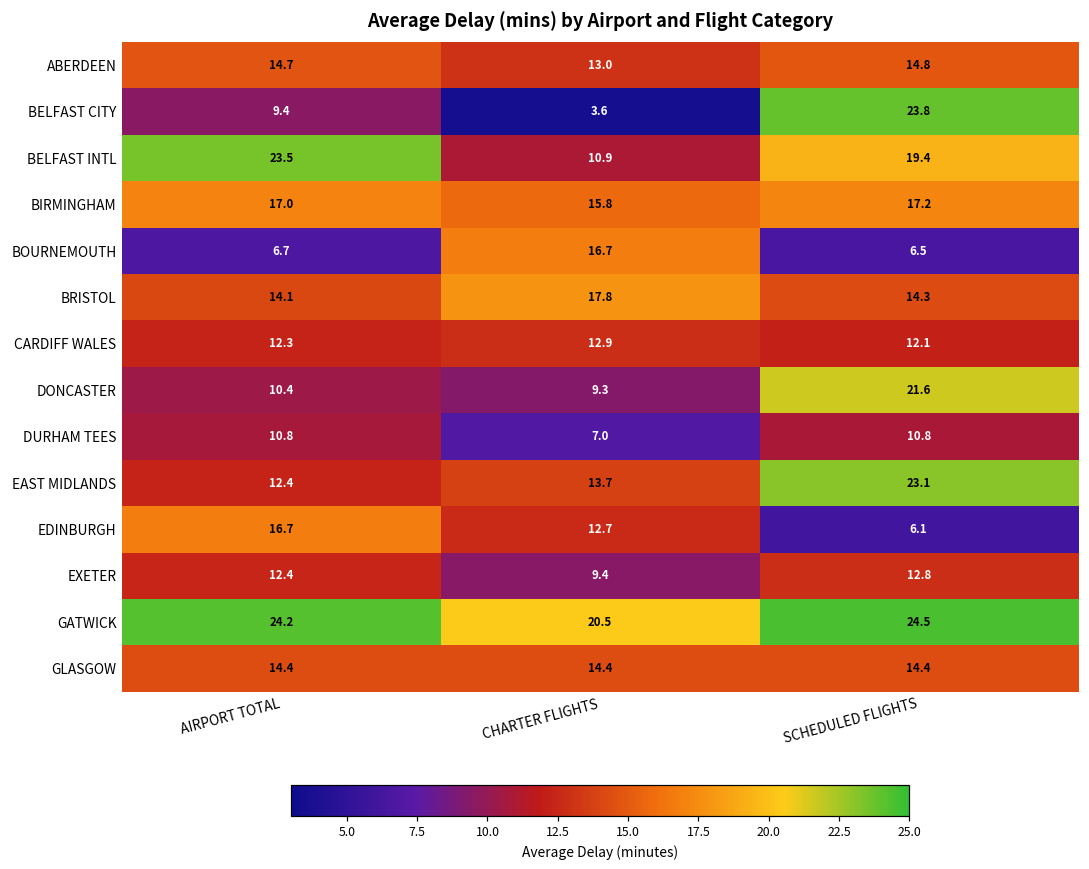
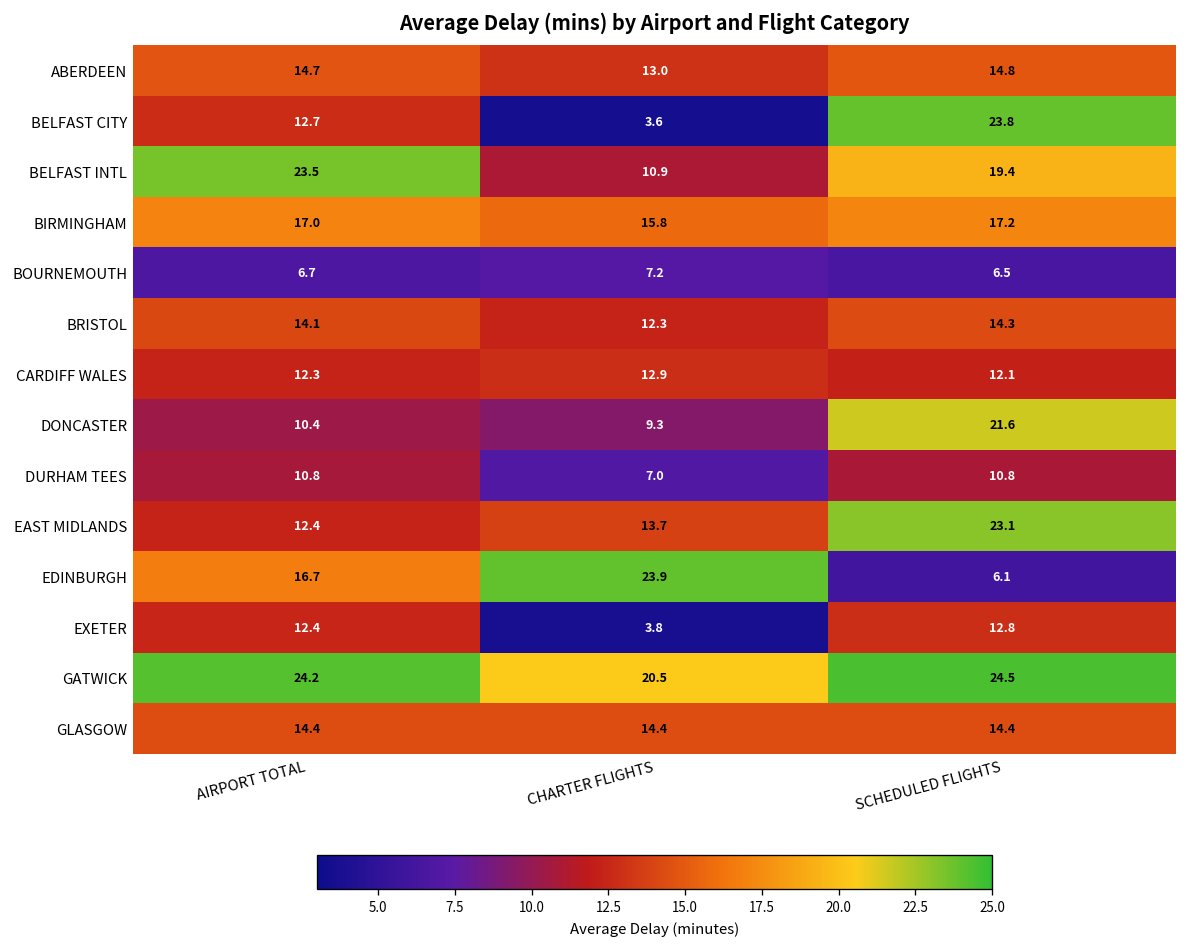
  {
    "ABERDEEN": {
      "AIRPORT TOTAL": 14.7,
      "CHARTER FLIGHTS": 13.0,
      "SCHEDULED FLIGHTS": 14.8
    },
    "BELFAST CITY": {
-     "AIRPORT TOTAL": 9.4,
+     "AIRPORT TOTAL": 12.7,
      "CHARTER FLIGHTS": 3.6,
      "SCHEDULED FLIGHTS": 23.8
    },
    "BELFAST INTL": {
      "AIRPORT TOTAL": 23.5,
      "CHARTER FLIGHTS": 10.9,
      "SCHEDULED FLIGHTS": 19.4
    },
    "BIRMINGHAM": {
      "AIRPORT TOTAL": 17.0,
      "CHARTER FLIGHTS": 15.8,
      "SCHEDULED FLIGHTS": 17.2
    },
    "BOURNEMOUTH": {
      "AIRPORT TOTAL": 6.7,
-     "CHARTER FLIGHTS": 16.7,
+     "CHARTER FLIGHTS": 7.2,
      "SCHEDULED FLIGHTS": 6.5
    },
    "BRISTOL": {
      "AIRPORT TOTAL": 14.1,
-     "CHARTER FLIGHTS": 17.8,
+     "CHARTER FLIGHTS": 12.3,
      "SCHEDULED FLIGHTS": 14.3
    },
    "CARDIFF WALES": {
      "AIRPORT TOTAL": 12.3,
      "CHARTER FLIGHTS": 12.9,
      "SCHEDULED FLIGHTS": 12.1
    },
    "DONCASTER": {
      "AIRPORT TOTAL": 10.4,
      "CHARTER FLIGHTS": 9.3,
      "SCHEDULED FLIGHTS": 21.6
    },
    "DURHAM TEES": {
      "AIRPORT TOTAL": 10.8,
      "CHARTER FLIGHTS": 7.0,
      "SCHEDULED FLIGHTS": 10.8
    },
    "EAST MIDLANDS": {
      "AIRPORT TOTAL": 12.4,
      "CHARTER FLIGHTS": 13.7,
      "SCHEDULED FLIGHTS": 23.1
    },
    "EDINBURGH": {
      "AIRPORT TOTAL": 16.7,
-     "CHARTER FLIGHTS": 12.7,
+     "CHARTER FLIGHTS": 23.9,
      "SCHEDULED FLIGHTS": 6.1
    },
    "EXETER": {
      "AIRPORT TOTAL": 12.4,
-     "CHARTER FLIGHTS": 9.4,
+     "CHARTER FLIGHTS": 3.8,
      "SCHEDULED FLIGHTS": 12.8
    },
    "GATWICK": {
      "AIRPORT TOTAL": 24.2,
      "CHARTER FLIGHTS": 20.5,
      "SCHEDULED FLIGHTS": 24.5
    },
    "GLASGOW": {
      "AIRPORT TOTAL": 14.4,
      "CHARTER FLIGHTS": 14.4,
      "SCHEDULED FLIGHTS": 14.4
    }
  }
